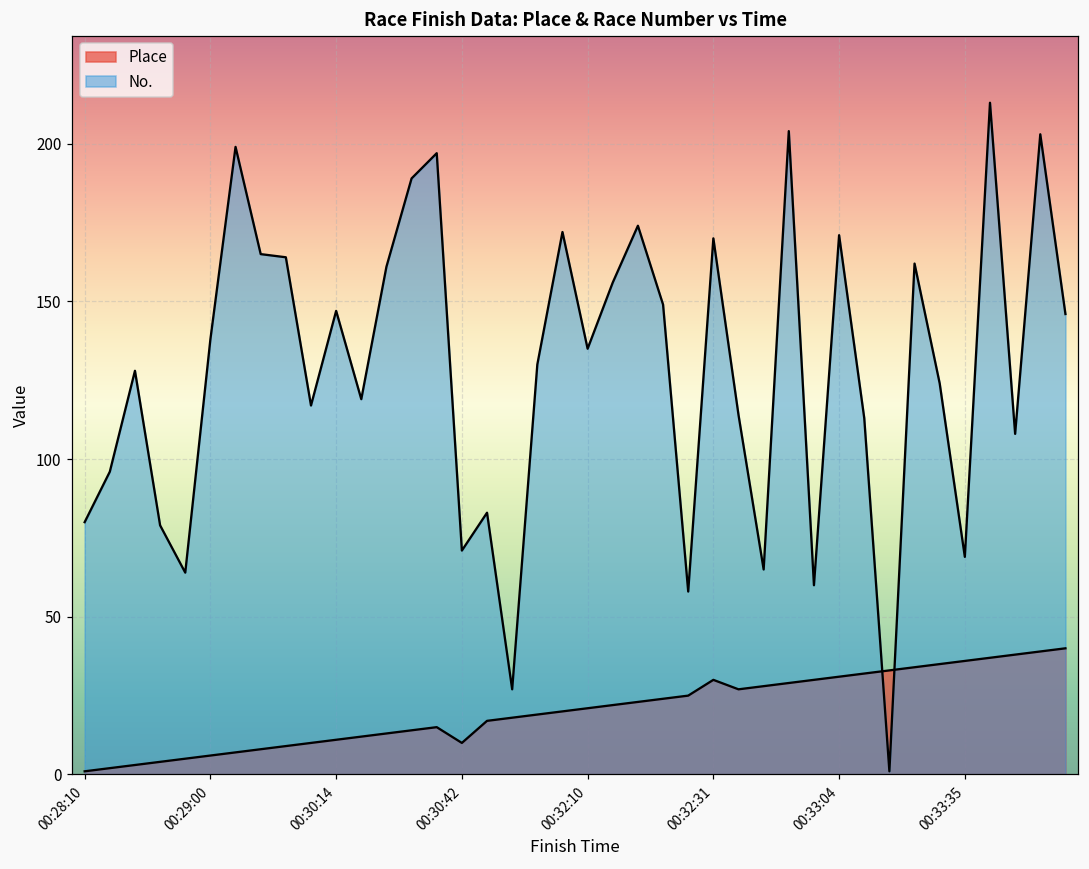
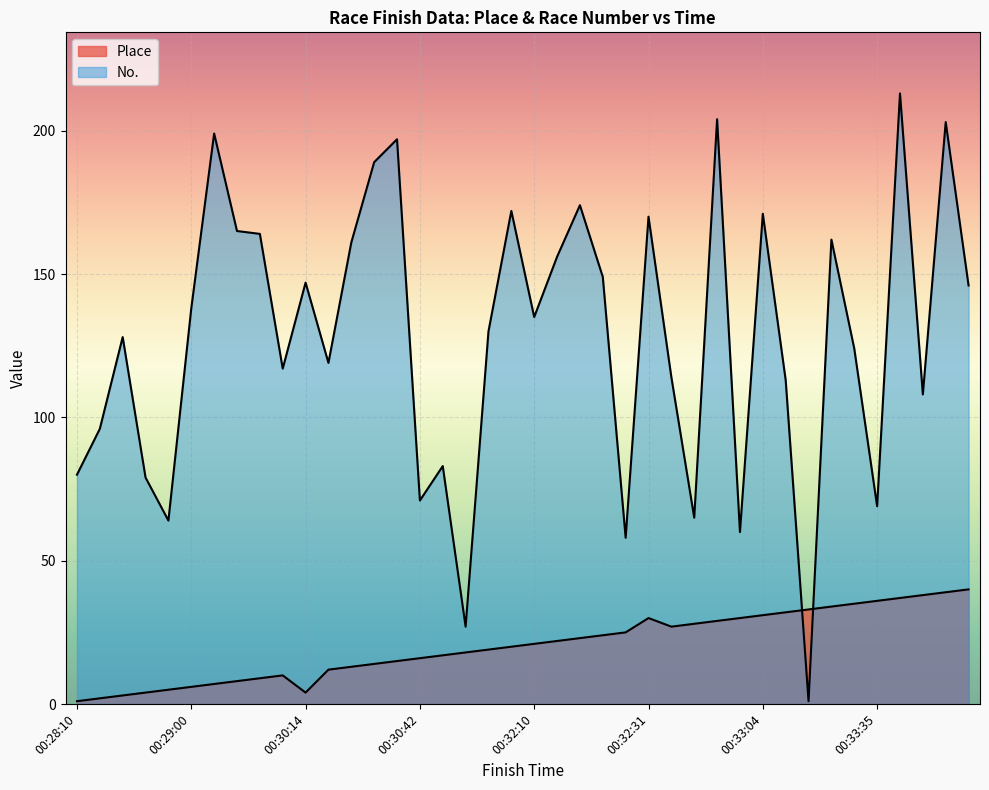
  {
    "Place": {
      "00:28:10": 1,
      "00:29:00": 6,
-     "00:30:14": 11,
-     "00:30:42": 10,
+     "00:30:14": 4,
+     "00:30:42": 16,
      "00:32:10": 21,
      "00:32:31": 30,
      "00:33:04": 31,
      "00:33:35": 36
    },
    "No.": {
      "00:28:10": 80,
      "00:29:00": 138,
      "00:30:14": 147,
      "00:30:42": 71,
      "00:32:10": 135,
      "00:32:31": 170,
      "00:33:04": 171,
      "00:33:35": 69
    }
  }
